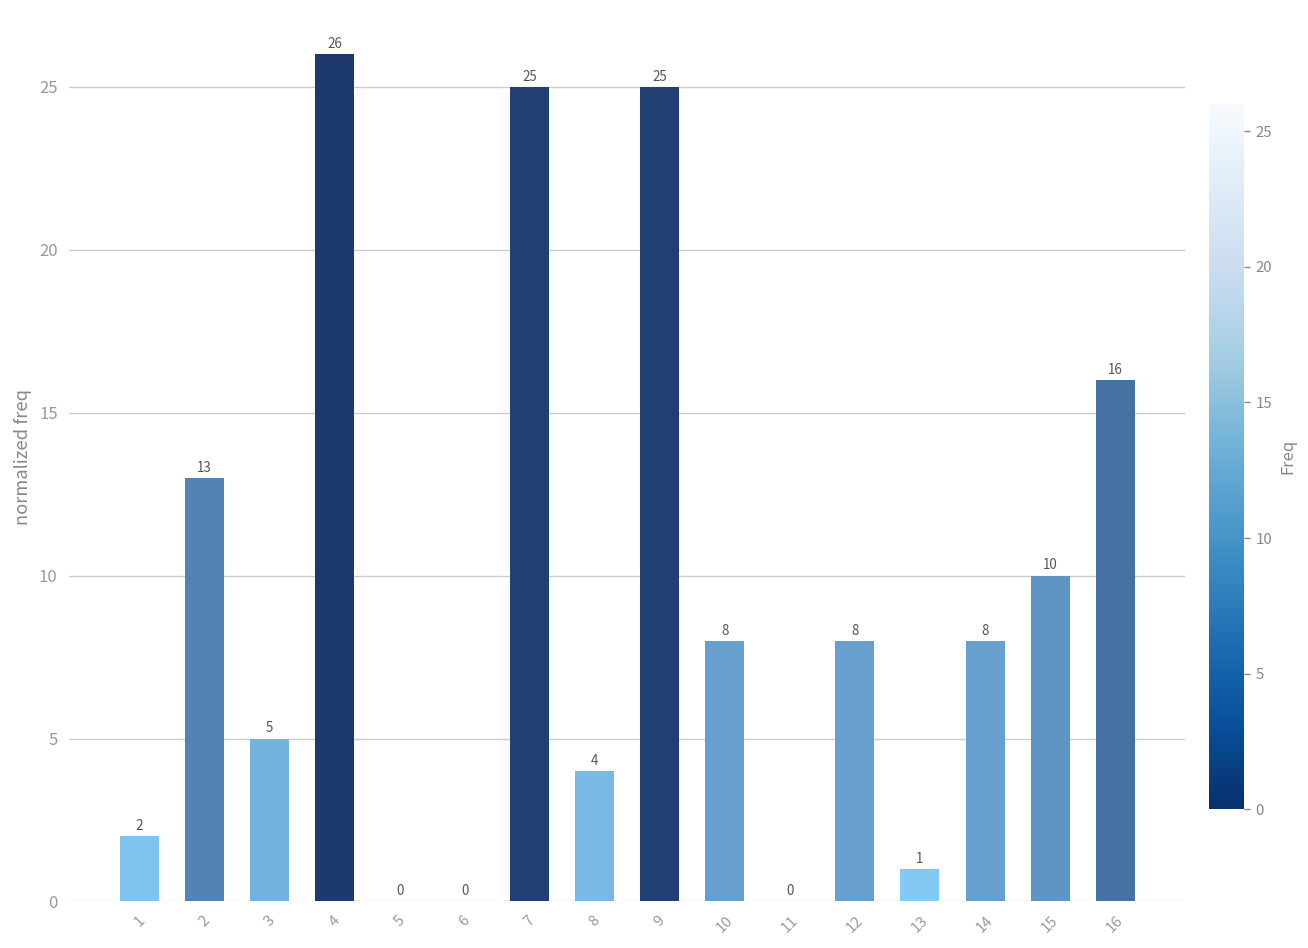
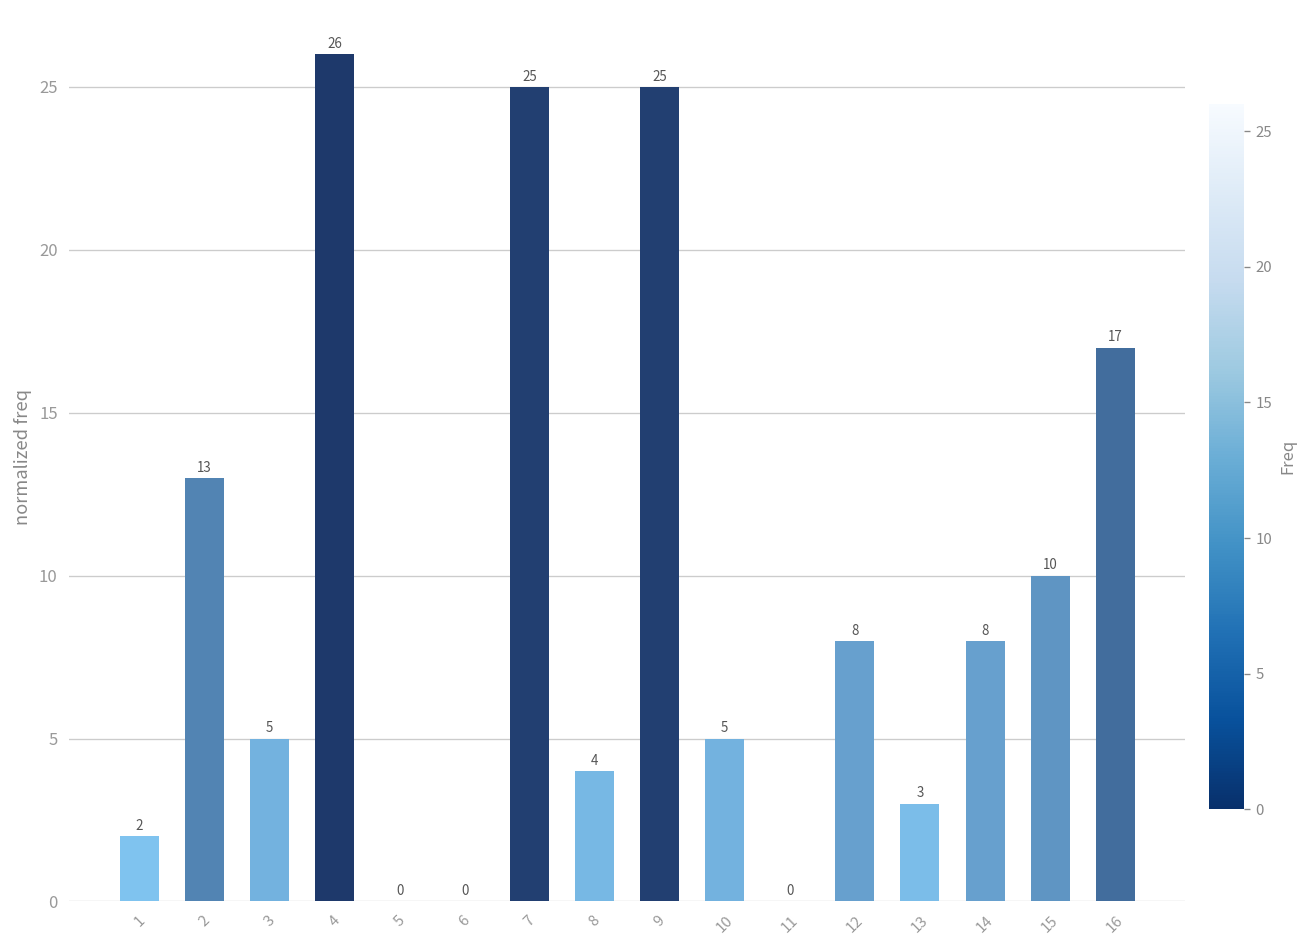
  {
    "1": 2,
    "2": 13,
    "3": 5,
    "4": 26,
    "5": 0,
    "6": 0,
    "7": 25,
    "8": 4,
    "9": 25,
-   "10": 8,
+   "10": 5,
    "11": 0,
    "12": 8,
-   "13": 1,
+   "13": 3,
    "14": 8,
    "15": 10,
-   "16": 16
+   "16": 17
  }
